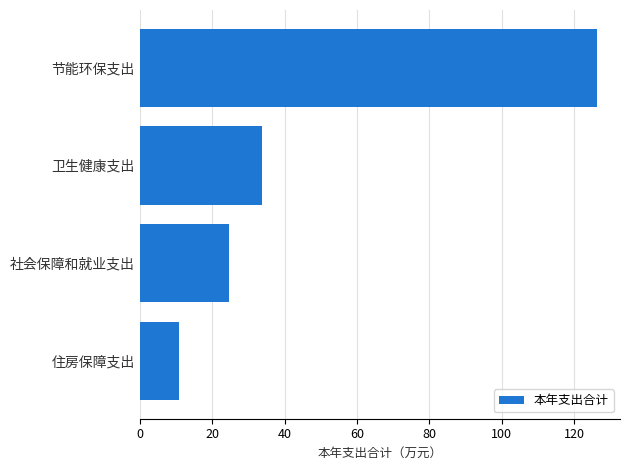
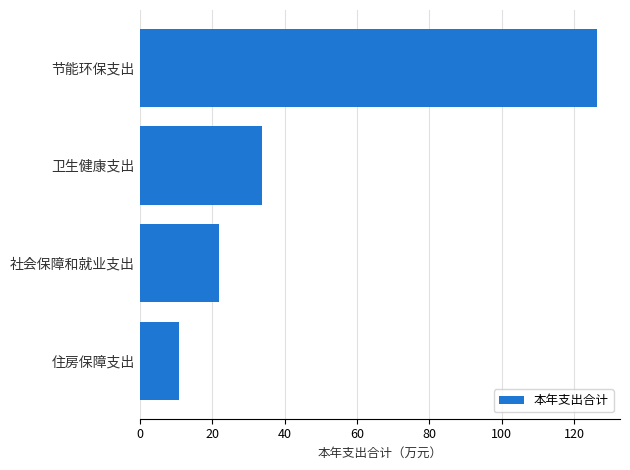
  {
    "节能环保支出": 126,
    "卫生健康支出": 34,
-   "社会保障和就业支出": 25,
+   "社会保障和就业支出": 22,
    "住房保障支出": 11
  }
